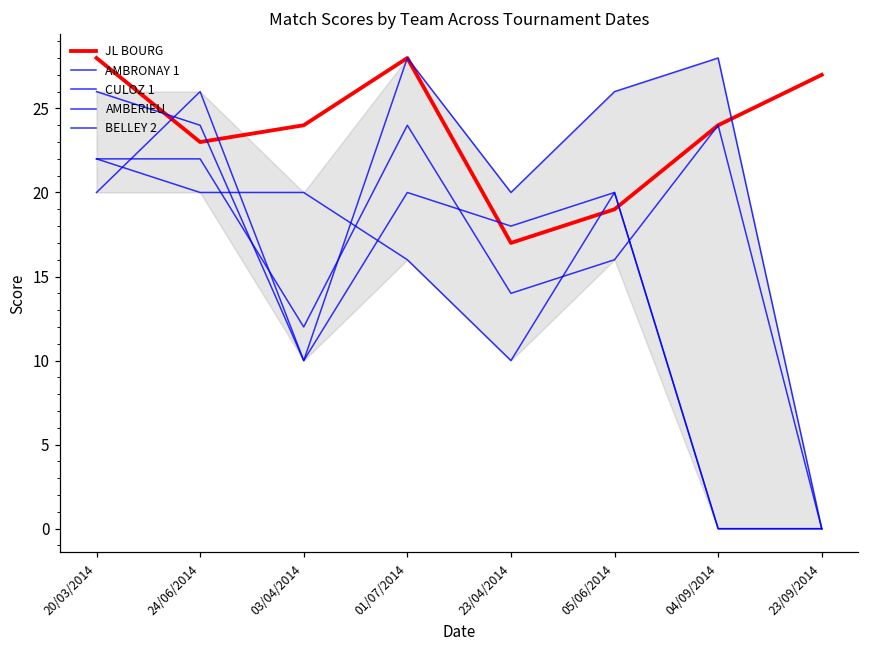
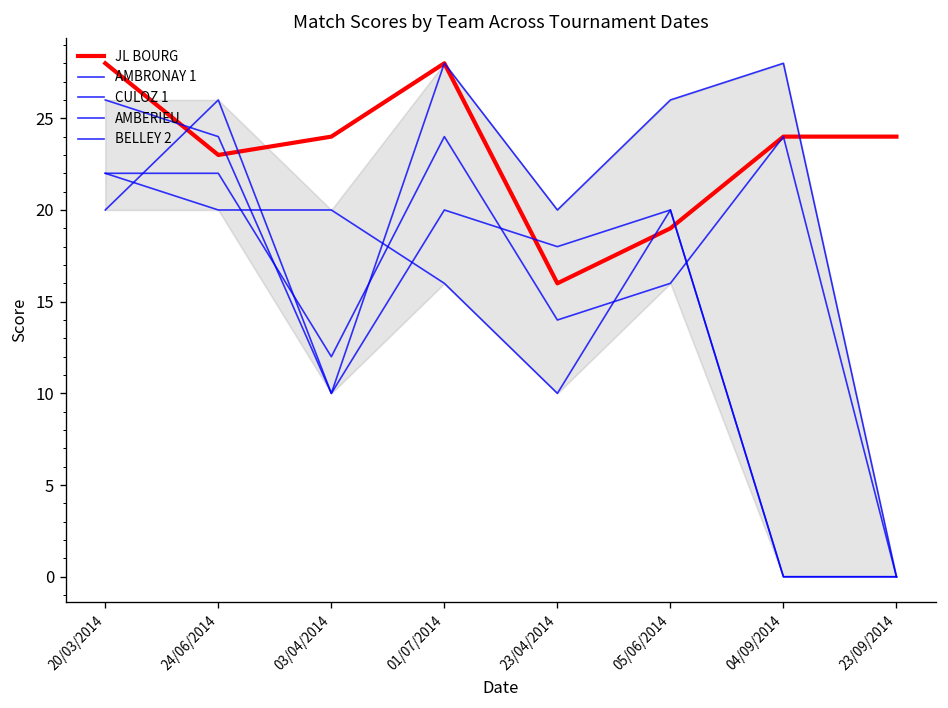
  {
    "JL BOURG": {
      "20/03/2014": 28,
      "24/06/2014": 23,
      "03/04/2014": 24,
-     "23/04/2014": 17,
+     "23/04/2014": 16,
      "05/06/2014": 19,
-     "23/09/2014": 27
+     "23/09/2014": 24
    }
  }
